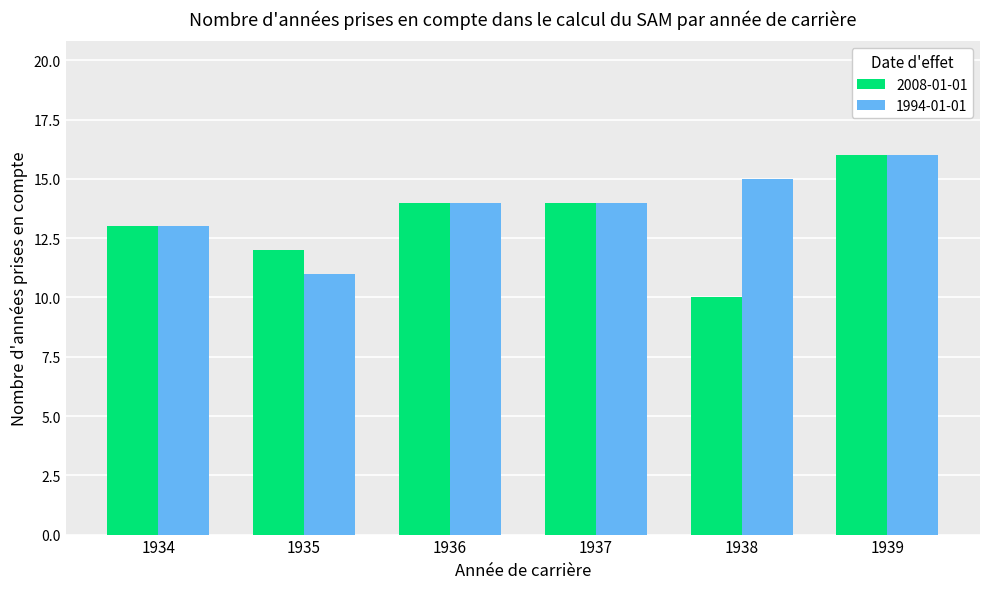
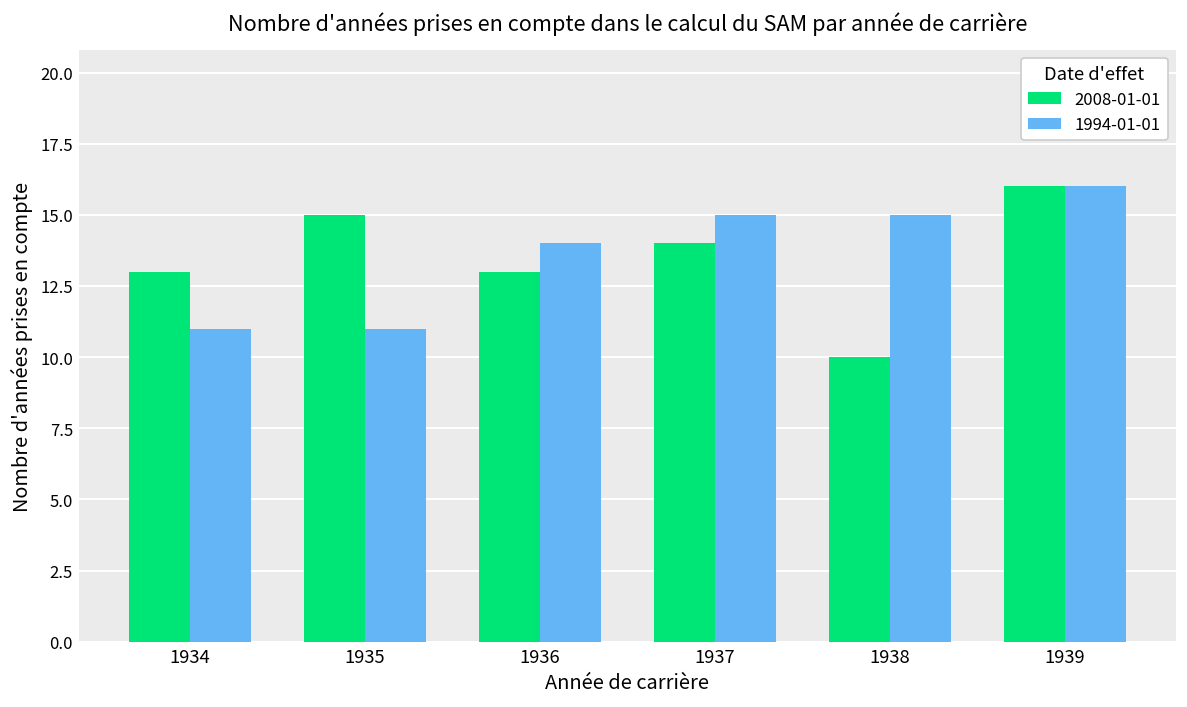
  {
    "2008-01-01": {
      "1934": 13,
-     "1935": 12,
-     "1936": 14,
+     "1935": 15,
+     "1936": 13,
      "1937": 14,
      "1938": 10,
      "1939": 16
    },
    "1994-01-01": {
-     "1934": 13,
+     "1934": 11,
      "1935": 11,
      "1936": 14,
-     "1937": 14,
+     "1937": 15,
      "1938": 15,
      "1939": 16
    }
  }
